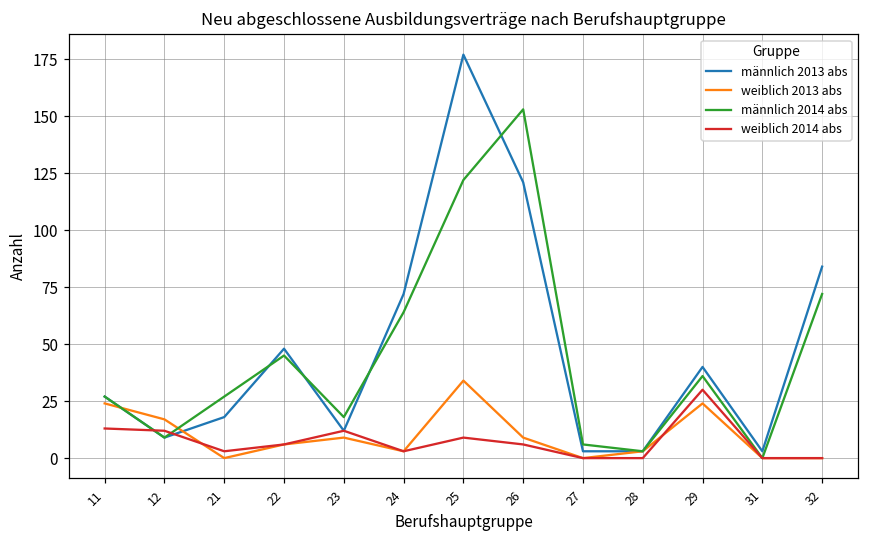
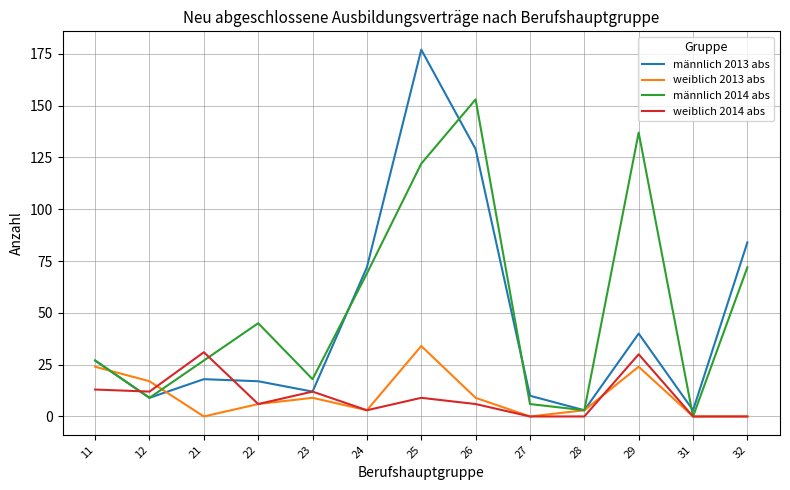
  {
    "männlich 2013 abs": {
      "21": 18,
-     "22": 48,
+     "22": 17,
      "24": 72,
      "25": 177,
-     "26": 121,
-     "27": 3,
+     "26": 129,
+     "27": 10,
      "29": 40,
      "31": 3,
      "32": 84
    },
    "weiblich 2013 abs": {
      "11": 24,
      "12": 17,
      "21": 0,
      "23": 9,
      "25": 34,
      "26": 9,
      "29": 24
    },
    "männlich 2014 abs": {
      "21": 27,
      "22": 45,
      "23": 18,
-     "24": 64,
+     "24": 69,
      "25": 122,
      "26": 153,
      "27": 6,
-     "29": 36,
+     "29": 137,
      "32": 72
    },
    "weiblich 2014 abs": {
      "11": 13,
      "12": 12,
-     "21": 3,
+     "21": 31,
      "25": 9,
      "26": 6,
      "28": 0,
      "29": 30
    }
  }
